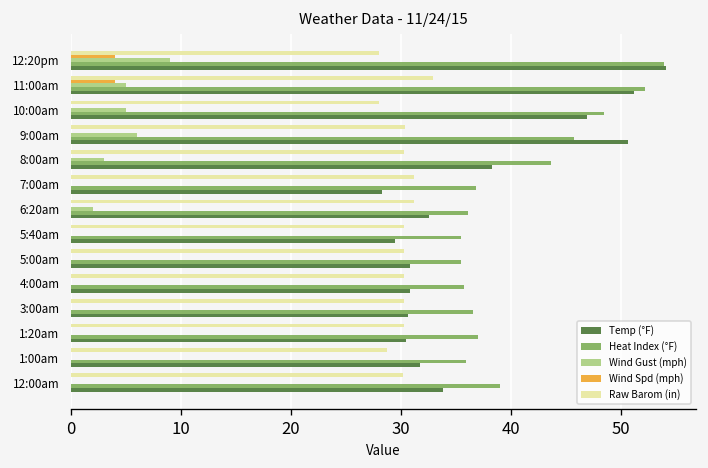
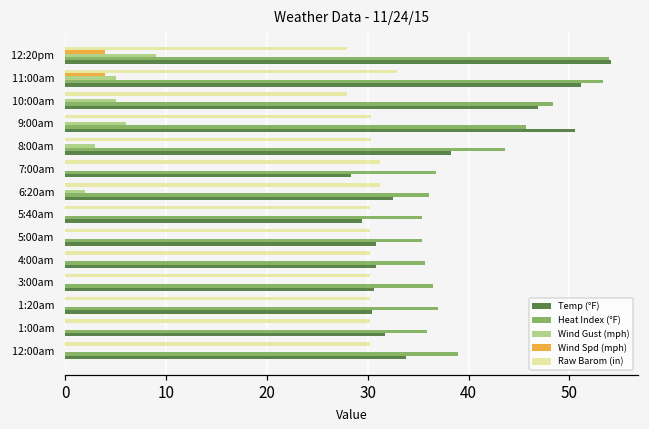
  {
    "Temp (°F)": {
      "12:20pm": 54,
      "11:00am": 51,
      "10:00am": 47,
      "9:00am": 51,
      "8:00am": 38,
      "7:00am": 28,
      "6:20am": 33,
      "5:40am": 29,
      "5:00am": 31,
      "4:00am": 31,
      "3:00am": 31,
      "1:20am": 30,
      "1:00am": 32,
      "12:00am": 34
    },
    "Heat Index (°F)": {
      "12:20pm": 54,
-     "11:00am": 52,
+     "11:00am": 53,
      "10:00am": 48,
      "9:00am": 46,
      "8:00am": 44,
      "7:00am": 37,
      "6:20am": 36,
      "5:40am": 35,
      "5:00am": 35,
      "4:00am": 36,
      "3:00am": 37,
      "1:20am": 37,
      "1:00am": 36,
      "12:00am": 39
    },
    "Wind Gust (mph)": {
      "12:20pm": 9,
      "11:00am": 5,
      "10:00am": 5,
      "9:00am": 6,
      "8:00am": 3,
      "7:00am": 0,
      "6:20am": 2,
      "5:40am": 0,
      "5:00am": 0,
      "4:00am": 0,
      "3:00am": 0,
      "1:20am": 0,
      "1:00am": 0,
      "12:00am": 0
    },
    "Wind Spd (mph)": {
      "12:20pm": 4,
      "11:00am": 4,
      "10:00am": 0,
      "9:00am": 0,
      "8:00am": 0,
      "7:00am": 0,
      "6:20am": 0,
      "5:40am": 0,
      "5:00am": 0,
      "4:00am": 0,
      "3:00am": 0,
      "1:20am": 0,
      "1:00am": 0,
      "12:00am": 0
    },
    "Raw Barom (in)": {
      "12:20pm": 28,
      "11:00am": 33,
      "10:00am": 28,
      "9:00am": 30,
      "8:00am": 30,
      "7:00am": 31,
      "6:20am": 31,
      "5:40am": 30,
      "5:00am": 30,
      "4:00am": 30,
      "3:00am": 30,
      "1:20am": 30,
-     "1:00am": 29,
+     "1:00am": 30,
      "12:00am": 30
    }
  }
